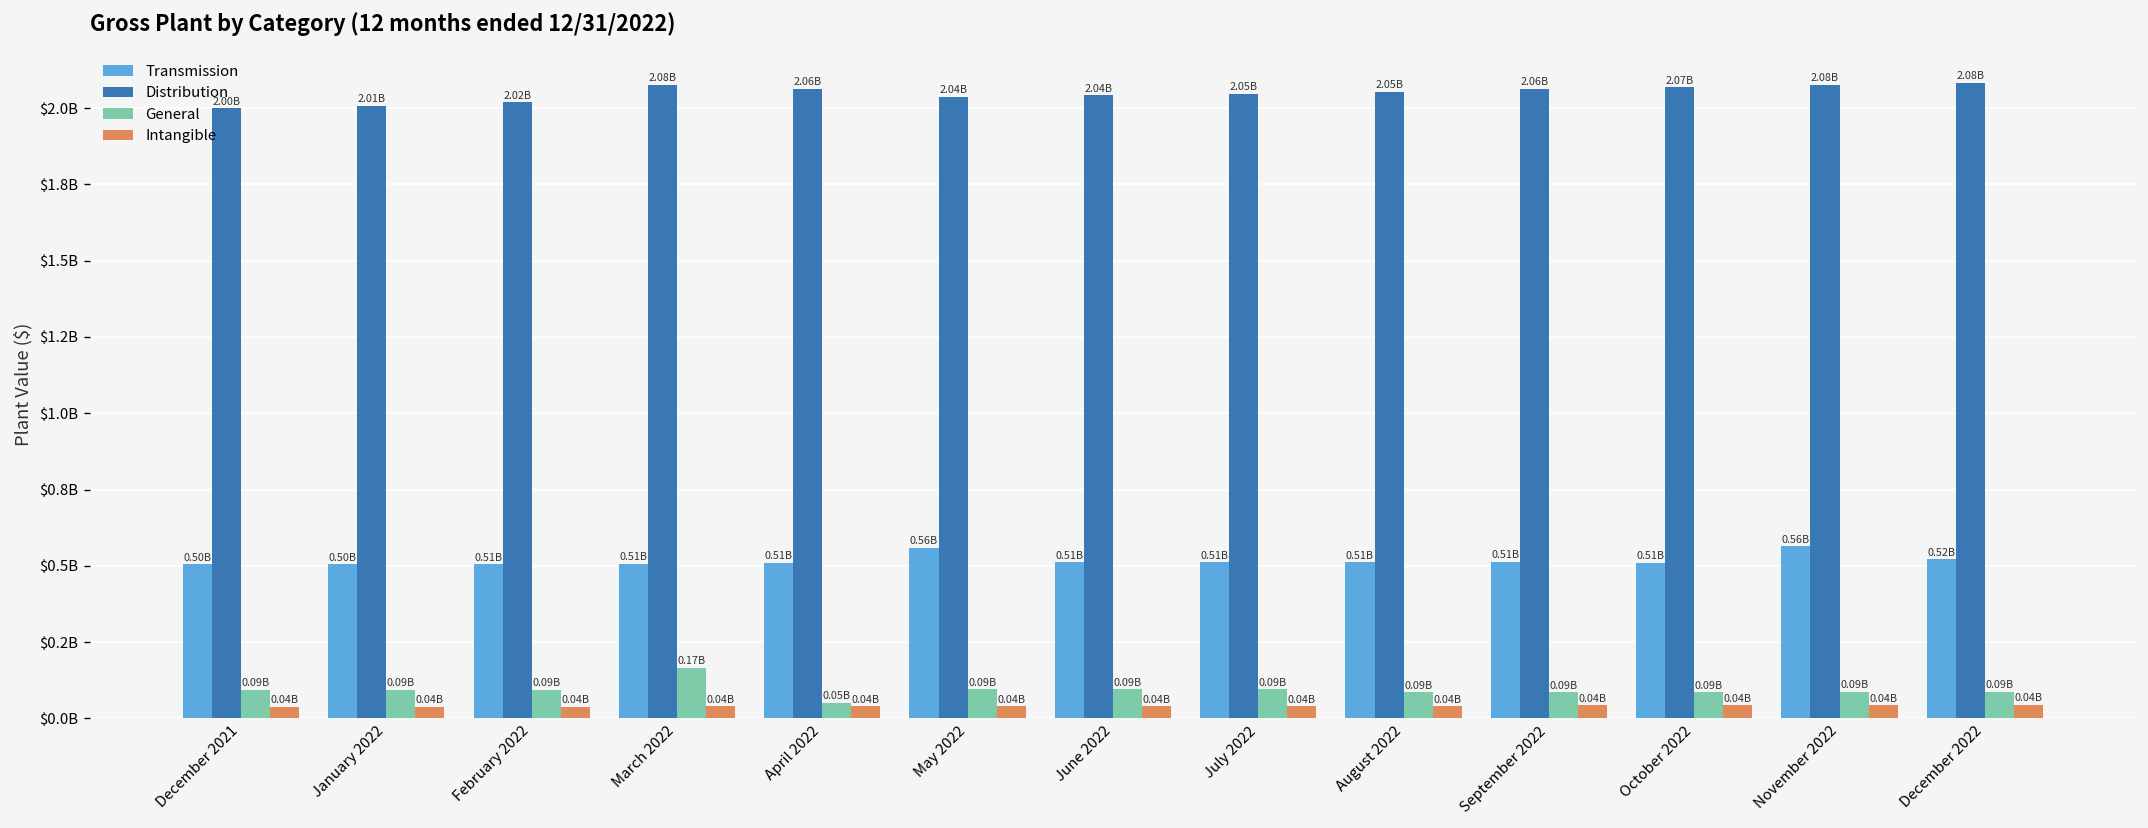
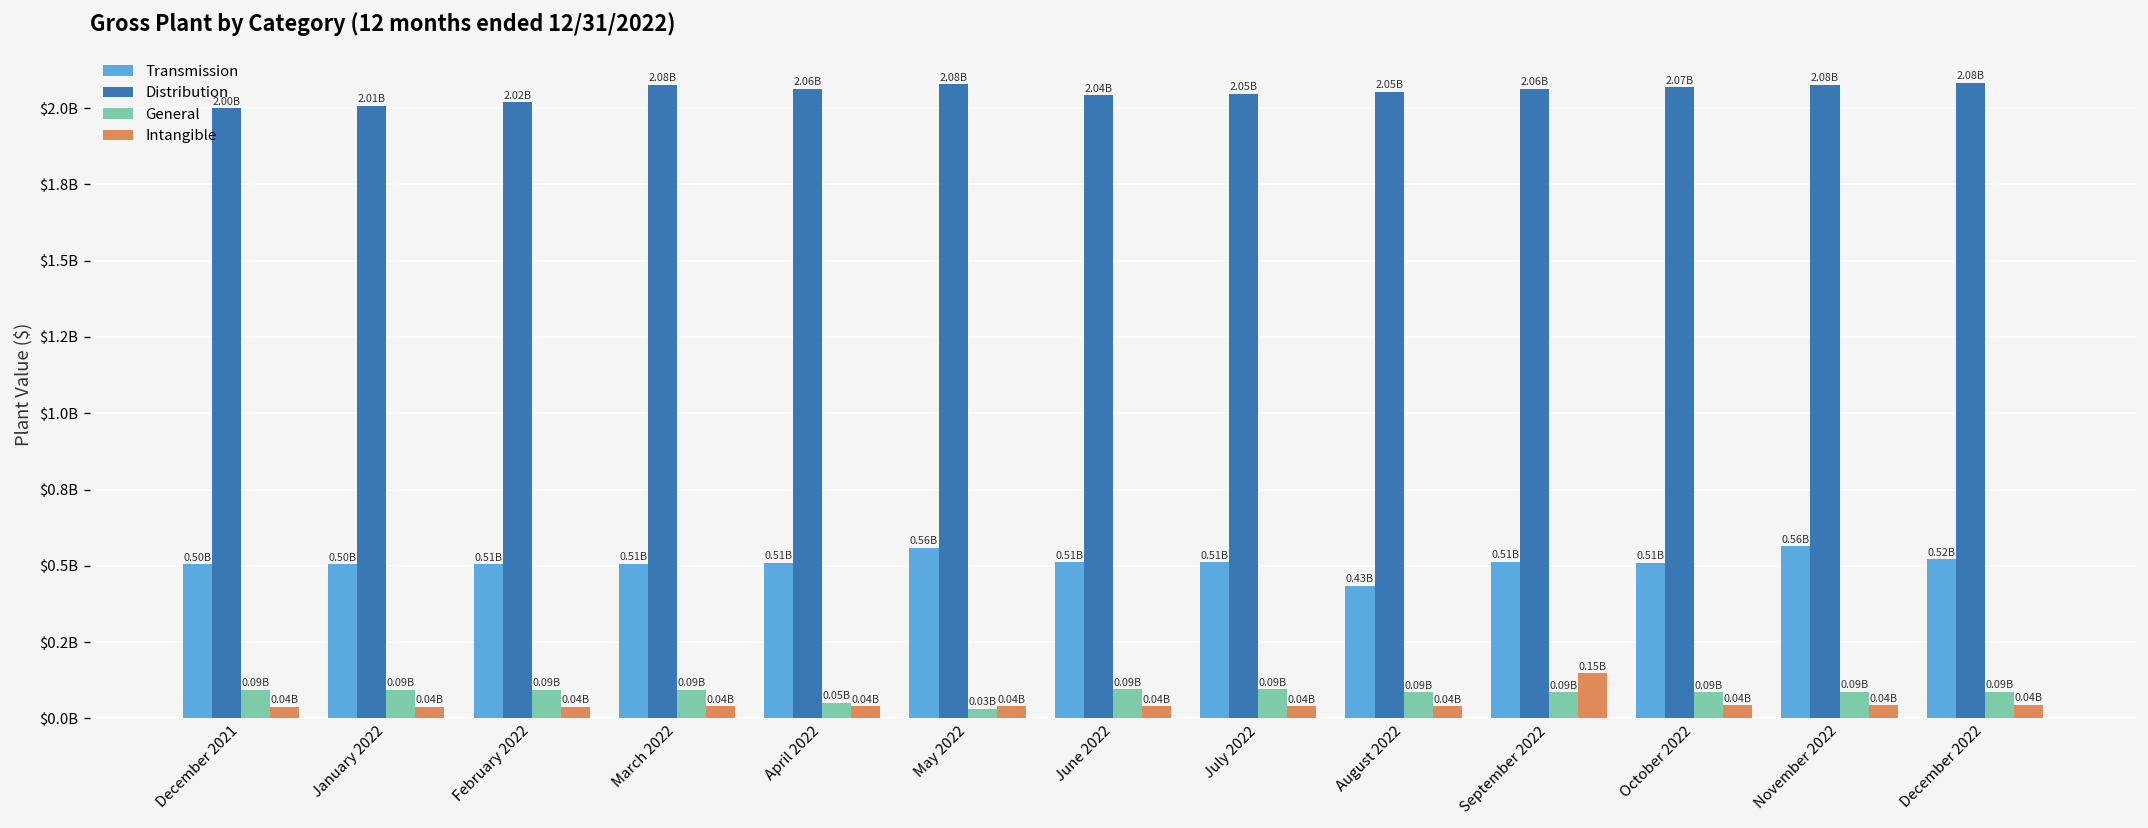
  {
    "Transmission": {
      "December 2021": "0.50B",
      "January 2022": "0.50B",
      "February 2022": "0.51B",
      "March 2022": "0.51B",
      "April 2022": "0.51B",
      "May 2022": "0.56B",
      "June 2022": "0.51B",
      "July 2022": "0.51B",
-     "August 2022": "0.51B",
+     "August 2022": "0.43B",
      "September 2022": "0.51B",
      "October 2022": "0.51B",
      "November 2022": "0.56B",
      "December 2022": "0.52B"
    },
    "Distribution": {
      "January 2022": "2.01B",
      "February 2022": "2.02B",
      "March 2022": "2.08B",
      "April 2022": "2.06B",
-     "May 2022": "2.04B",
+     "May 2022": "2.08B",
      "June 2022": "2.04B",
      "July 2022": "2.05B",
      "August 2022": "2.05B",
      "September 2022": "2.06B",
      "October 2022": "2.07B",
      "November 2022": "2.08B",
      "December 2022": "2.08B"
    },
    "General": {
      "December 2021": "0.09B",
      "January 2022": "0.09B",
      "February 2022": "0.09B",
-     "March 2022": "0.17B",
+     "March 2022": "0.09B",
      "April 2022": "0.05B",
-     "May 2022": "0.09B",
+     "May 2022": "0.03B",
      "June 2022": "0.09B",
      "July 2022": "0.09B",
      "August 2022": "0.09B",
      "September 2022": "0.09B",
      "October 2022": "0.09B",
      "November 2022": "0.09B",
      "December 2022": "0.09B"
    },
    "Intangible": {
      "December 2021": "0.04B",
      "January 2022": "0.04B",
      "February 2022": "0.04B",
      "March 2022": "0.04B",
      "April 2022": "0.04B",
      "May 2022": "0.04B",
      "June 2022": "0.04B",
      "July 2022": "0.04B",
      "August 2022": "0.04B",
-     "September 2022": "0.04B",
+     "September 2022": "0.15B",
      "October 2022": "0.04B",
      "November 2022": "0.04B",
      "December 2022": "0.04B"
    }
  }
